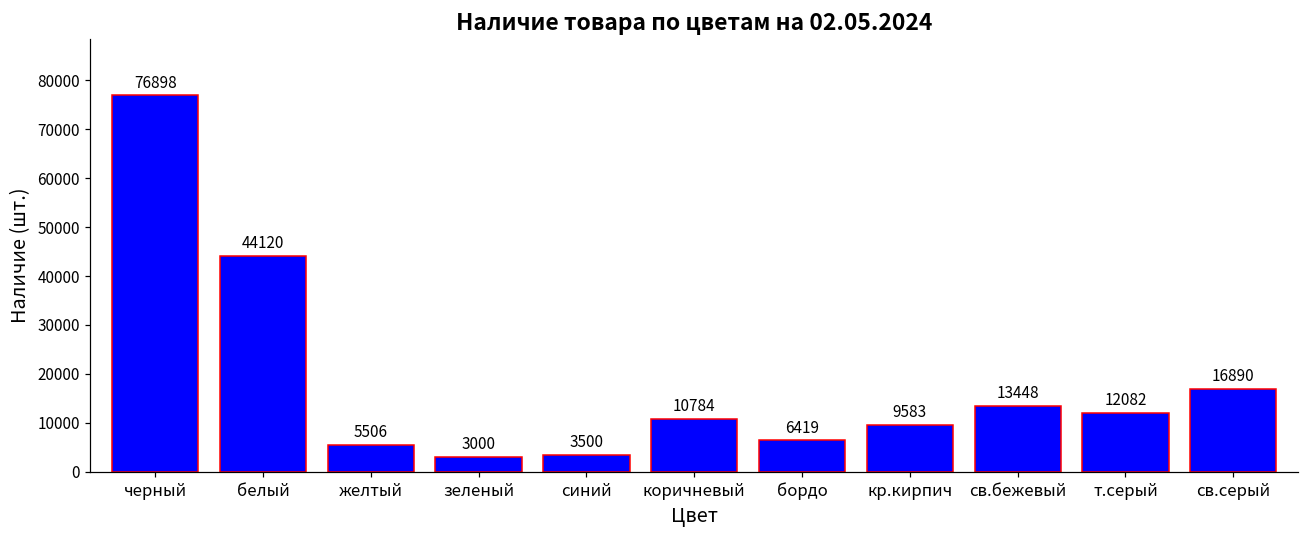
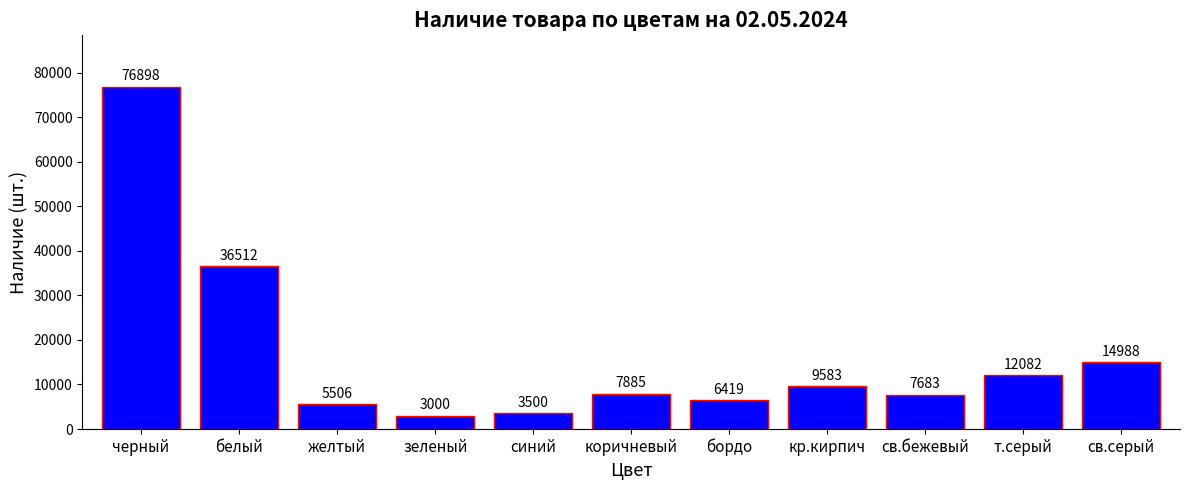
  {
    "черный": 76898,
-   "белый": 44120,
+   "белый": 36512,
    "желтый": 5506,
    "зеленый": 3000,
    "синий": 3500,
-   "коричневый": 10784,
+   "коричневый": 7885,
    "бордо": 6419,
    "кр.кирпич": 9583,
-   "св.бежевый": 13448,
+   "св.бежевый": 7683,
    "т.серый": 12082,
-   "св.серый": 16890
+   "св.серый": 14988
  }
